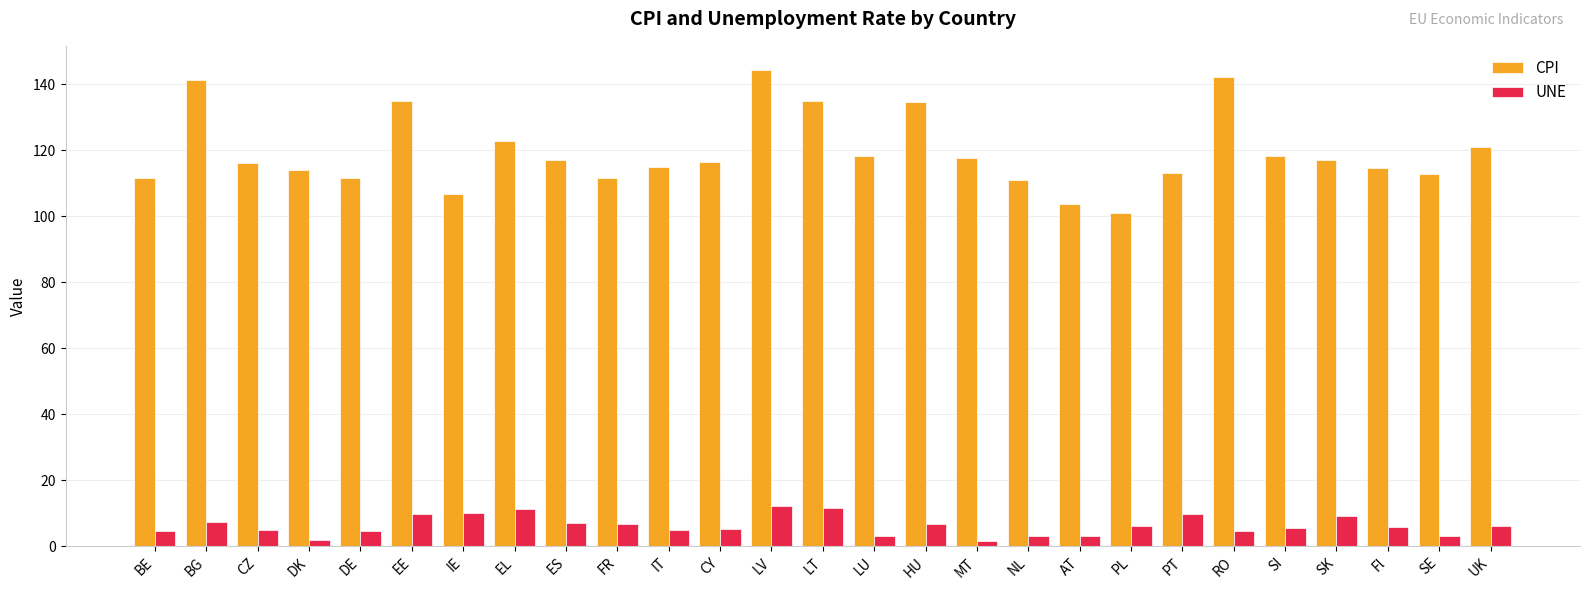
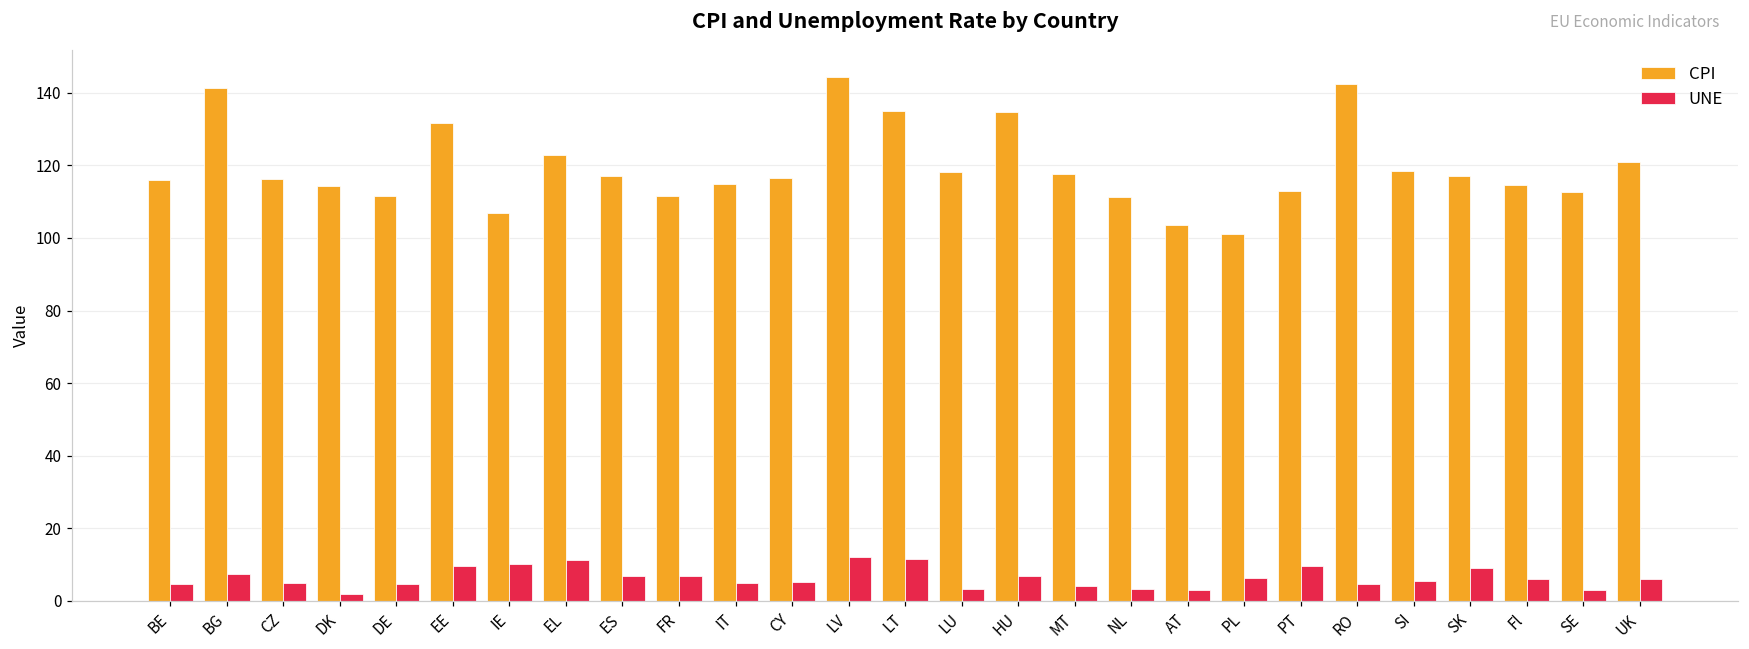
  {
    "CPI": {
-     "BE": 112,
+     "BE": 116,
      "BG": 141,
      "CZ": 116,
      "DK": 114,
      "DE": 112,
-     "EE": 135,
+     "EE": 132,
      "IE": 107,
      "EL": 123,
      "ES": 117,
      "FR": 112,
      "IT": 115,
      "CY": 116,
      "LV": 144,
      "LT": 135,
      "LU": 118,
      "HU": 135,
      "MT": 118,
      "NL": 111,
      "AT": 104,
      "PL": 101,
      "PT": 113,
      "RO": 142,
      "SI": 118,
      "SK": 117,
      "Fl": 115,
      "SE": 113,
      "UK": 121
    },
    "UNE": {
      "BE": 5,
      "BG": 7,
      "CZ": 5,
      "DK": 2,
      "DE": 5,
      "EE": 10,
      "IE": 10,
      "EL": 11,
      "ES": 7,
      "FR": 7,
      "IT": 5,
      "CY": 5,
      "LV": 12,
      "LT": 11,
      "LU": 3,
      "HU": 7,
-     "MT": 2,
+     "MT": 4,
      "NL": 3,
      "AT": 3,
      "PL": 6,
      "PT": 10,
      "RO": 5,
      "SI": 6,
      "SK": 9,
      "Fl": 6,
      "SE": 3,
      "UK": 6
    }
  }
